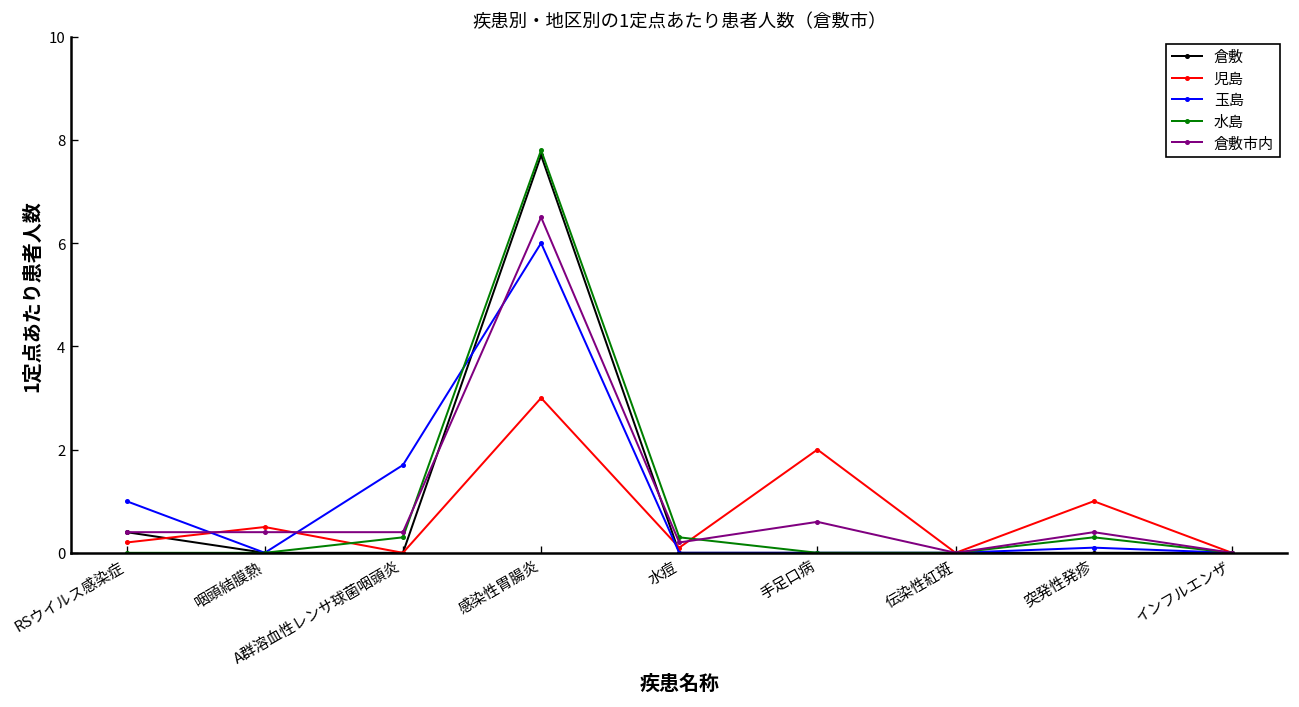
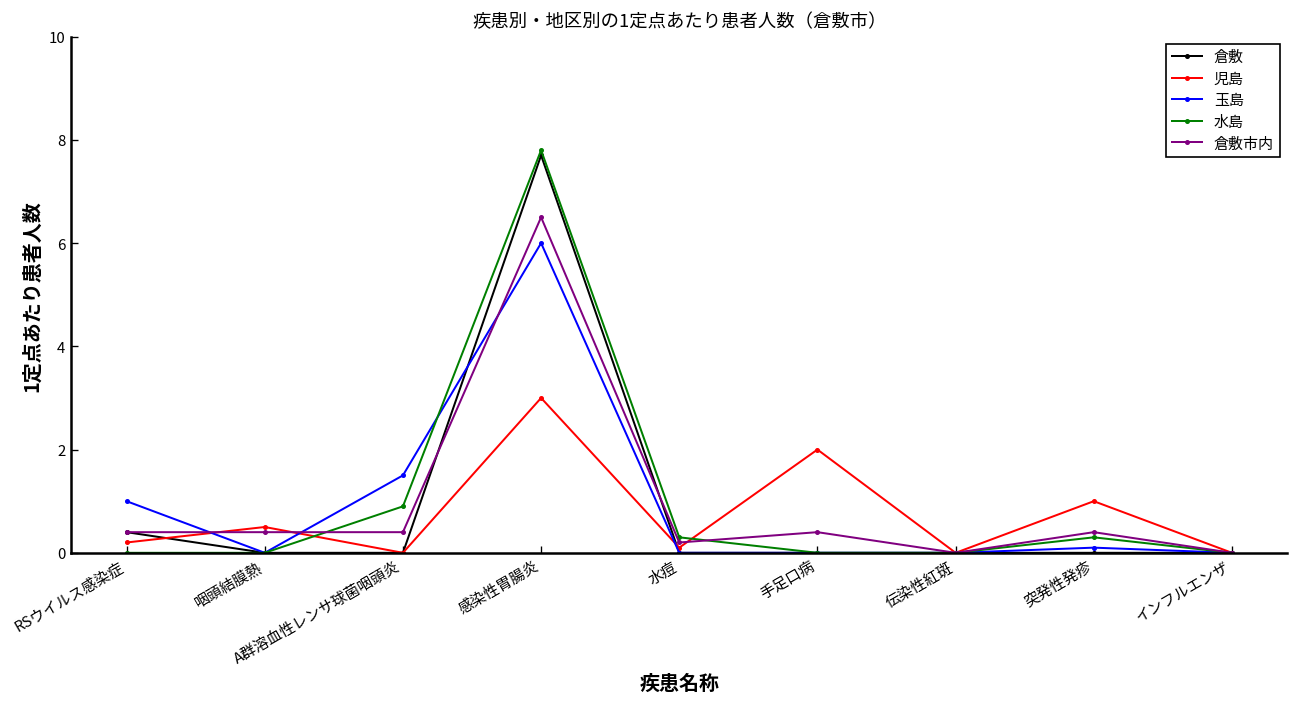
  {
    "倉敷": {
      "感染性胃腸炎": 7.7,
      "突発性発疹": 0.0
    },
    "児島": {
      "RSウイルス感染症": 0.2,
      "咽頭結膜熱": 0.5,
      "感染性胃腸炎": 3.0,
      "水痘": 0.1,
      "手足口病": 2.0,
      "突発性発疹": 1.0
    },
    "玉島": {
      "RSウイルス感染症": 1.0,
-     "A群溶血性レンサ球菌咽頭炎": 1.7,
+     "A群溶血性レンサ球菌咽頭炎": 1.5,
      "感染性胃腸炎": 6.0,
      "突発性発疹": 0.1
    },
    "水島": {
      "RSウイルス感染症": 0.0,
-     "A群溶血性レンサ球菌咽頭炎": 0.3,
+     "A群溶血性レンサ球菌咽頭炎": 0.9,
      "感染性胃腸炎": 7.8,
      "水痘": 0.3,
      "突発性発疹": 0.3
    },
    "倉敷市内": {
      "咽頭結膜熱": 0.4,
      "A群溶血性レンサ球菌咽頭炎": 0.4,
      "感染性胃腸炎": 6.5,
      "水痘": 0.2,
-     "手足口病": 0.6,
+     "手足口病": 0.4,
      "突発性発疹": 0.4
    }
  }
